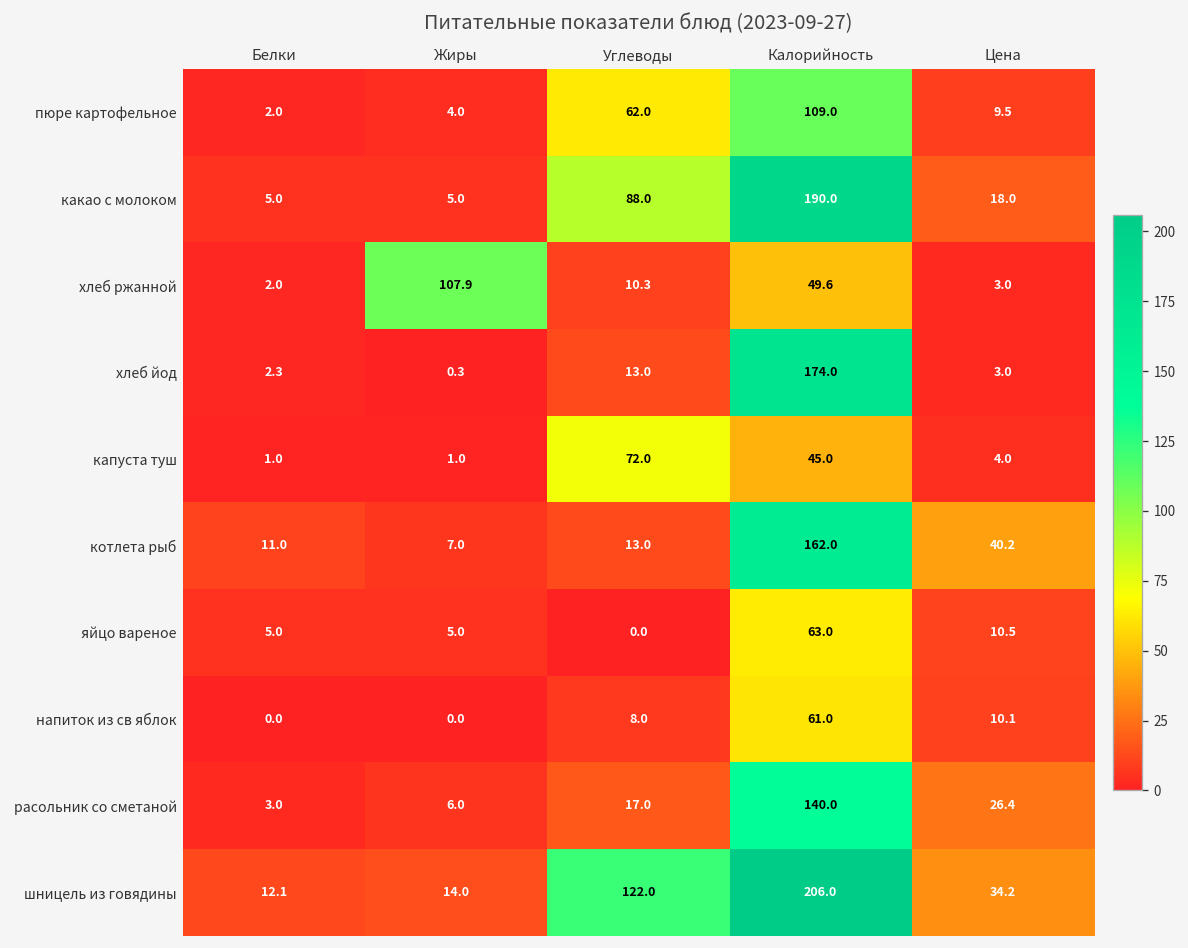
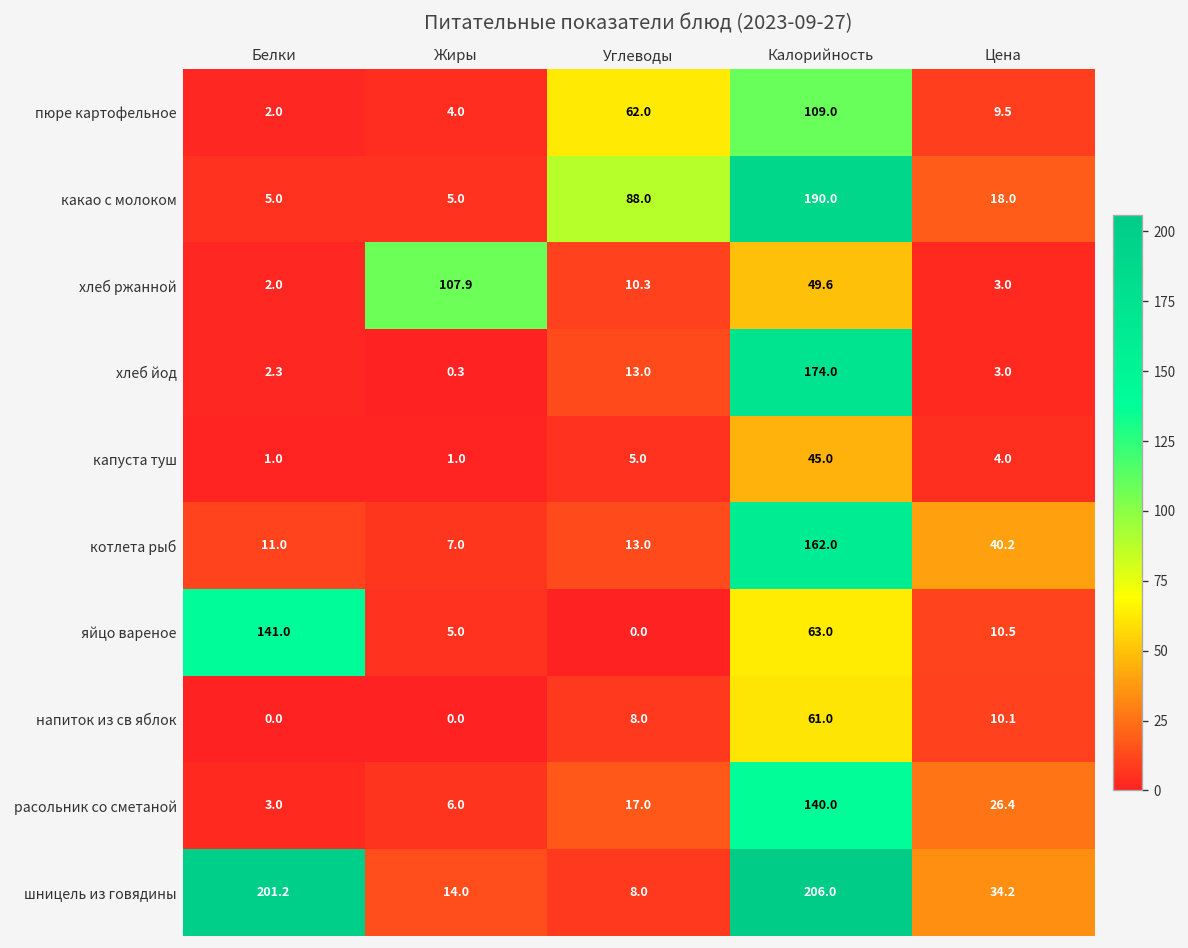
  {
    "пюре картофельное": {
      "Белки": 2.0,
      "Жиры": 4.0,
      "Углеводы": 62.0,
      "Калорийность": 109.0,
      "Цена": 9.5
    },
    "какао с молоком": {
      "Белки": 5.0,
      "Жиры": 5.0,
      "Углеводы": 88.0,
      "Калорийность": 190.0,
      "Цена": 18.0
    },
    "хлеб ржанной": {
      "Белки": 2.0,
      "Жиры": 107.9,
      "Углеводы": 10.3,
      "Калорийность": 49.6,
      "Цена": 3.0
    },
    "хлеб йод": {
      "Белки": 2.3,
      "Жиры": 0.3,
      "Углеводы": 13.0,
      "Калорийность": 174.0,
      "Цена": 3.0
    },
    "капуста туш": {
      "Белки": 1.0,
      "Жиры": 1.0,
-     "Углеводы": 72.0,
+     "Углеводы": 5.0,
      "Калорийность": 45.0,
      "Цена": 4.0
    },
    "котлета рыб": {
      "Белки": 11.0,
      "Жиры": 7.0,
      "Углеводы": 13.0,
      "Калорийность": 162.0,
      "Цена": 40.2
    },
    "яйцо вареное": {
-     "Белки": 5.0,
+     "Белки": 141.0,
      "Жиры": 5.0,
      "Углеводы": 0.0,
      "Калорийность": 63.0,
      "Цена": 10.5
    },
    "напиток из св яблок": {
      "Белки": 0.0,
      "Жиры": 0.0,
      "Углеводы": 8.0,
      "Калорийность": 61.0,
      "Цена": 10.1
    },
    "расольник со сметаной": {
      "Белки": 3.0,
      "Жиры": 6.0,
      "Углеводы": 17.0,
      "Калорийность": 140.0,
      "Цена": 26.4
    },
    "шницель из говядины": {
-     "Белки": 12.1,
+     "Белки": 201.2,
      "Жиры": 14.0,
-     "Углеводы": 122.0,
+     "Углеводы": 8.0,
      "Калорийность": 206.0,
      "Цена": 34.2
    }
  }
